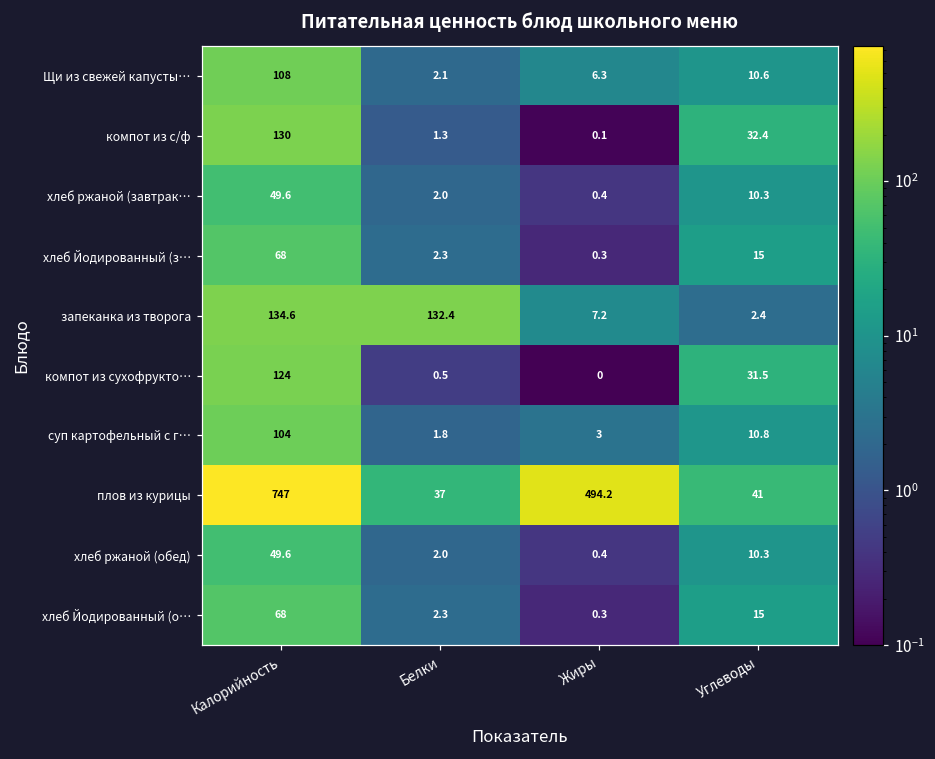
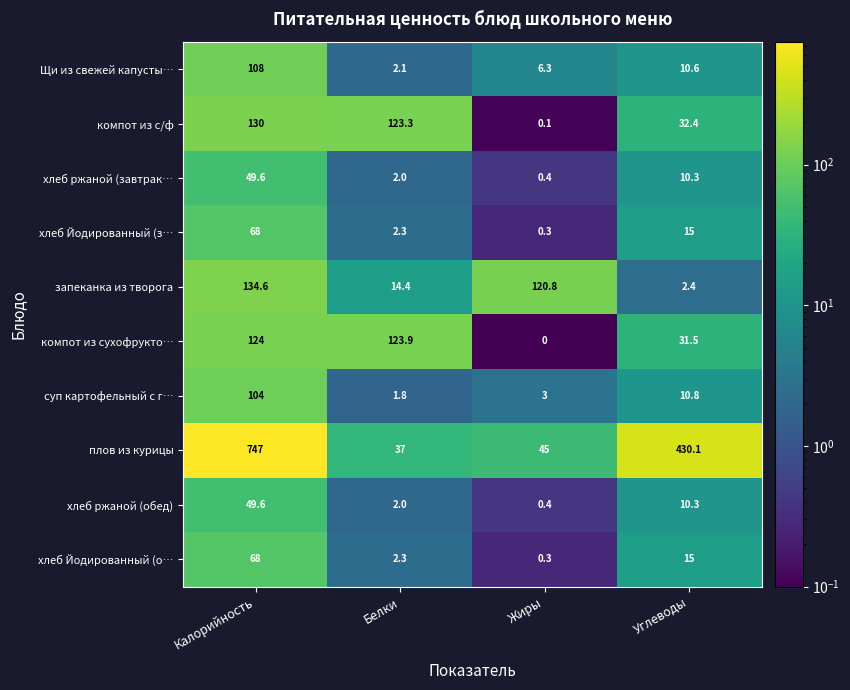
  {
    "Щи из свежей капусты…": {
      "Калорийность": 108,
      "Белки": 2.1,
      "Жиры": 6.3,
      "Углеводы": 10.6
    },
    "компот из с/ф": {
      "Калорийность": 130,
-     "Белки": 1.3,
+     "Белки": 123.3,
      "Жиры": 0.1,
      "Углеводы": 32.4
    },
    "хлеб ржаной (завтрак…": {
      "Калорийность": 49.6,
      "Белки": 2.0,
      "Жиры": 0.4,
      "Углеводы": 10.3
    },
    "хлеб Йодированный (з…": {
      "Калорийность": 68,
      "Белки": 2.3,
      "Жиры": 0.3,
      "Углеводы": 15
    },
    "запеканка из творога": {
      "Калорийность": 134.6,
-     "Белки": 132.4,
-     "Жиры": 7.2,
+     "Белки": 14.4,
+     "Жиры": 120.8,
      "Углеводы": 2.4
    },
    "компот из сухофрукто…": {
      "Калорийность": 124,
-     "Белки": 0.5,
+     "Белки": 123.9,
      "Жиры": 0,
      "Углеводы": 31.5
    },
    "суп картофельный с г…": {
      "Калорийность": 104,
      "Белки": 1.8,
      "Жиры": 3,
      "Углеводы": 10.8
    },
    "плов из курицы": {
      "Калорийность": 747,
      "Белки": 37,
-     "Жиры": 494.2,
-     "Углеводы": 41
+     "Жиры": 45,
+     "Углеводы": 430.1
    },
    "хлеб ржаной (обед)": {
      "Калорийность": 49.6,
      "Белки": 2.0,
      "Жиры": 0.4,
      "Углеводы": 10.3
    },
    "хлеб Йодированный (о…": {
      "Калорийность": 68,
      "Белки": 2.3,
      "Жиры": 0.3,
      "Углеводы": 15
    }
  }
